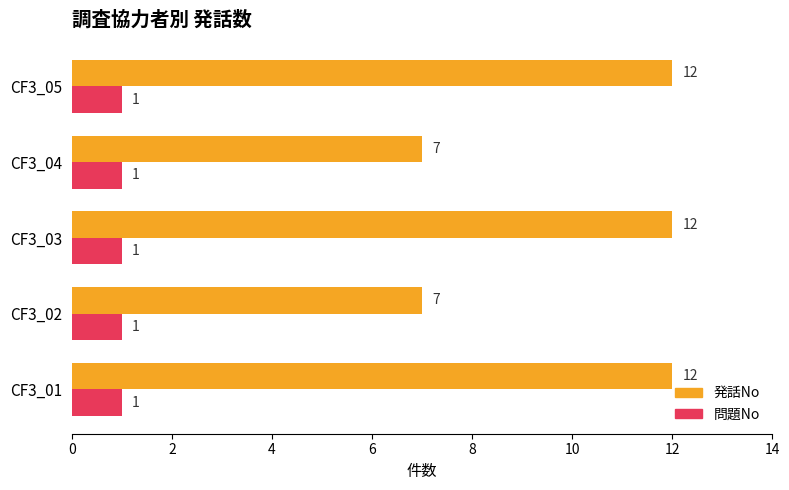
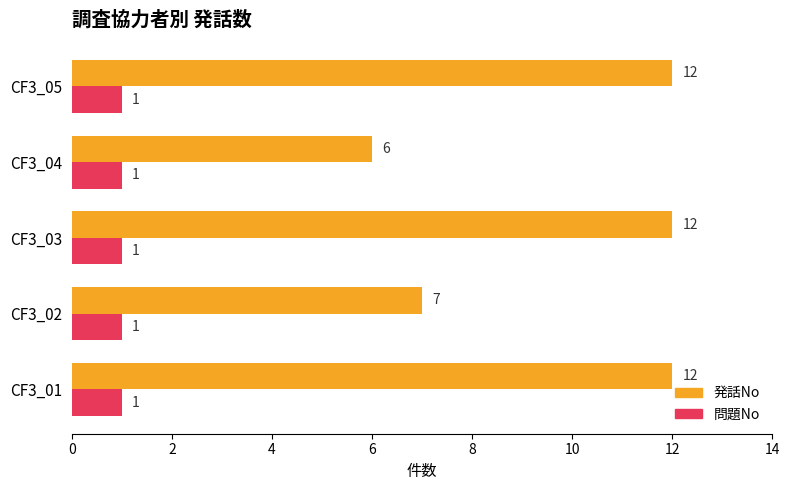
  {
    "発話No": {
      "CF3_05": 12,
-     "CF3_04": 7,
+     "CF3_04": 6,
      "CF3_03": 12,
      "CF3_02": 7,
      "CF3_01": 12
    },
    "問題No": {
      "CF3_05": 1,
      "CF3_04": 1,
      "CF3_03": 1,
      "CF3_02": 1,
      "CF3_01": 1
    }
  }
